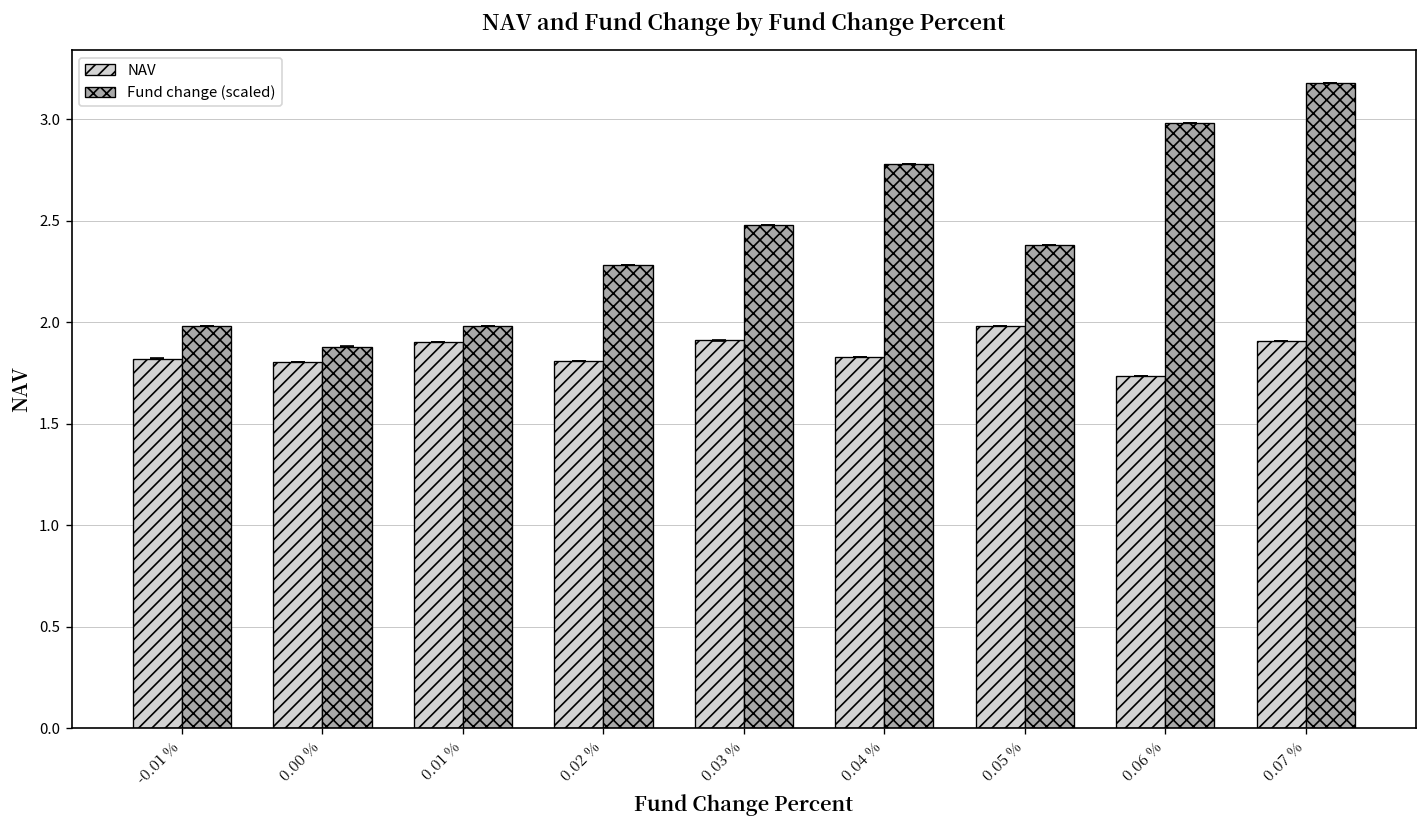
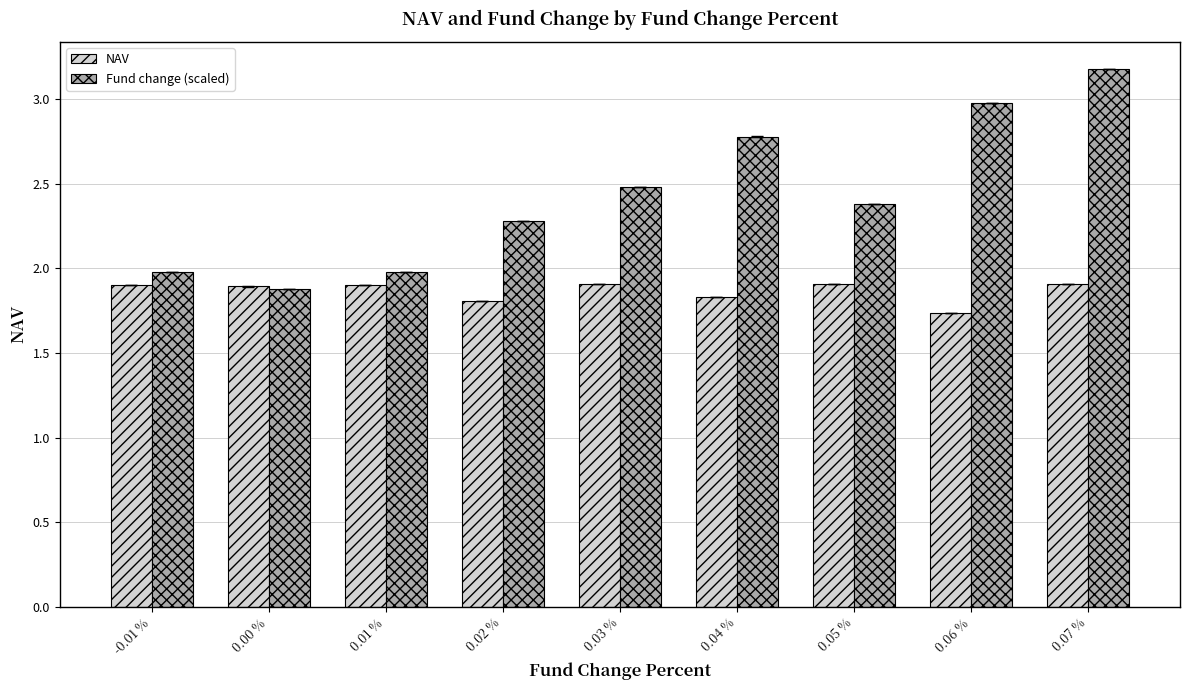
  {
    "NAV": {
-     "-0.01 %": 1.82,
-     "0.00 %": 1.81,
+     "-0.01 %": 1.90,
+     "0.00 %": 1.89,
      "0.01 %": 1.90,
      "0.02 %": 1.81,
      "0.03 %": 1.91,
      "0.04 %": 1.83,
-     "0.05 %": 1.98,
+     "0.05 %": 1.91,
      "0.06 %": 1.73,
      "0.07 %": 1.91
    },
    "Fund change (scaled)": {
      "-0.01 %": 1.98,
      "0.00 %": 1.88,
      "0.01 %": 1.98,
      "0.02 %": 2.28,
      "0.03 %": 2.48,
      "0.04 %": 2.78,
      "0.05 %": 2.38,
      "0.06 %": 2.98,
      "0.07 %": 3.18
    }
  }
